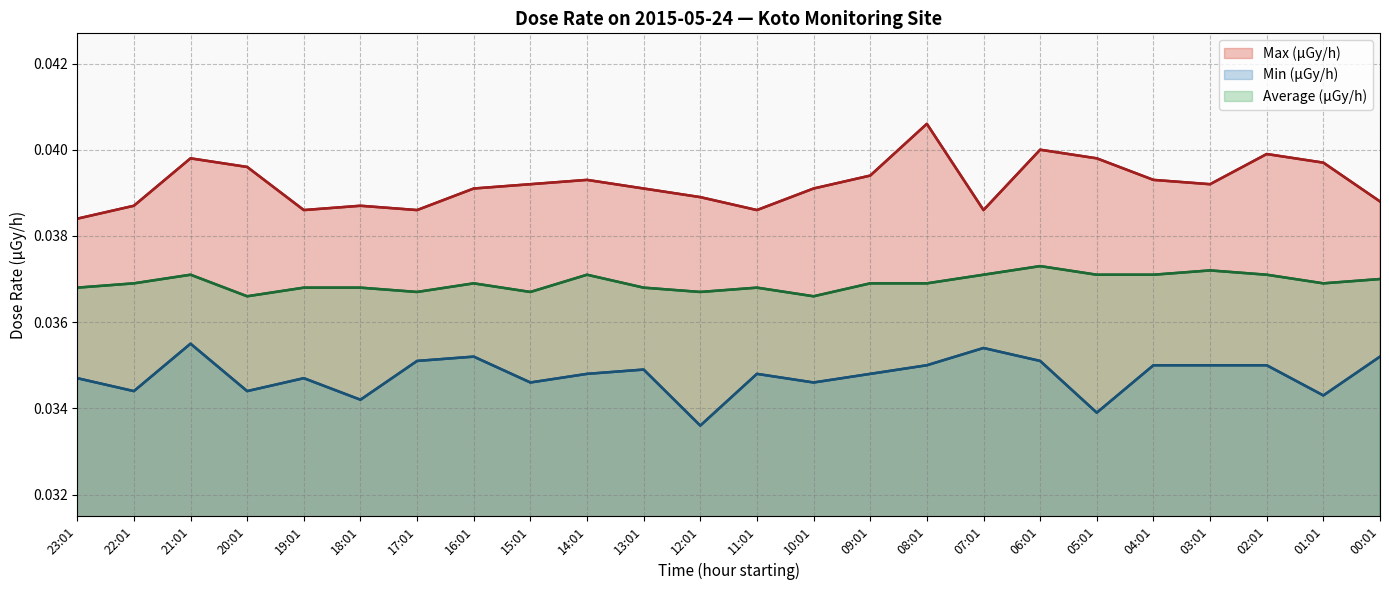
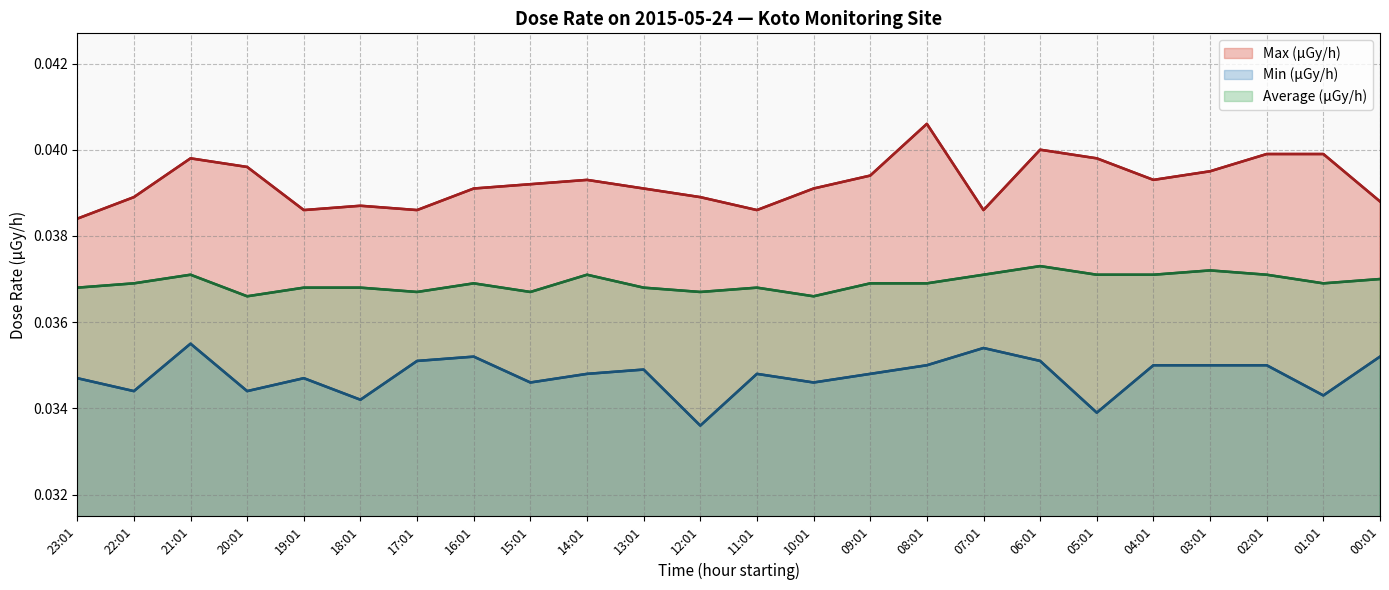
  {
    "Max (μGy/h)": {
      "23:01": 0.0384,
-     "22:01": 0.0387,
+     "22:01": 0.0389,
      "21:01": 0.0398,
      "20:01": 0.0396,
      "19:01": 0.0386,
      "18:01": 0.0387,
      "17:01": 0.0386,
      "16:01": 0.0391,
      "15:01": 0.0392,
      "14:01": 0.0393,
      "13:01": 0.0391,
      "12:01": 0.0389,
      "11:01": 0.0386,
      "10:01": 0.0391,
      "09:01": 0.0394,
      "08:01": 0.0406,
      "07:01": 0.0386,
      "06:01": 0.0400,
      "05:01": 0.0398,
      "04:01": 0.0393,
-     "03:01": 0.0392,
+     "03:01": 0.0395,
      "02:01": 0.0399,
-     "01:01": 0.0397,
+     "01:01": 0.0399,
      "00:01": 0.0388
    }
  }
